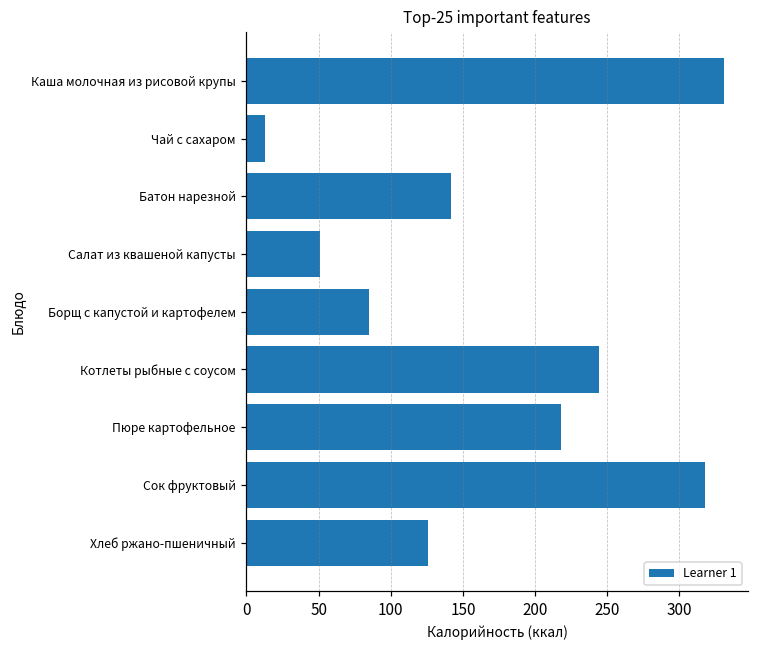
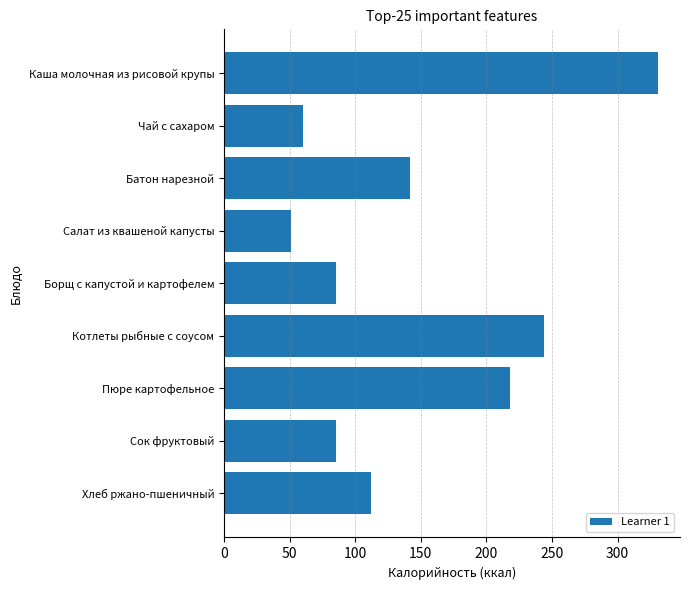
  {
    "Каша молочная из рисовой крупы": 331,
-   "Чай с сахаром": 13,
+   "Чай с сахаром": 60,
    "Батон нарезной": 142,
    "Салат из квашеной капусты": 51,
    "Борщ с капустой и картофелем": 85,
    "Котлеты рыбные с соусом": 244,
    "Пюре картофельное": 218,
-   "Сок фруктовый": 318,
-   "Хлеб ржано-пшеничный": 126
+   "Сок фруктовый": 85,
+   "Хлеб ржано-пшеничный": 112
  }
